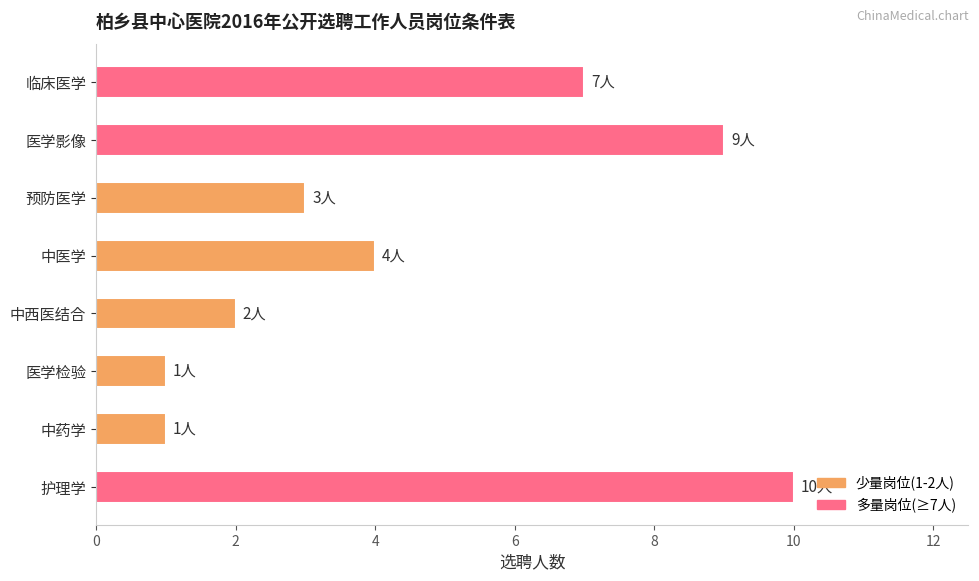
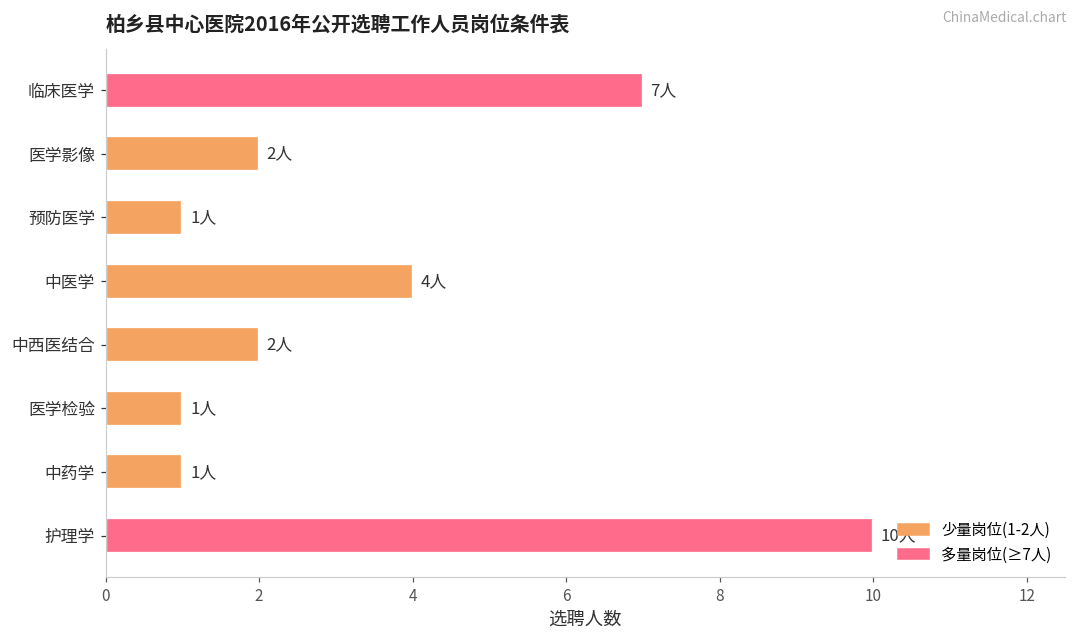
  {
    "临床医学": "7人",
-   "医学影像": "9人",
-   "预防医学": "3人",
+   "医学影像": "2人",
+   "预防医学": "1人",
    "中医学": "4人",
    "中西医结合": "2人",
    "医学检验": "1人",
    "中药学": "1人",
    "护理学": "10人"
  }
